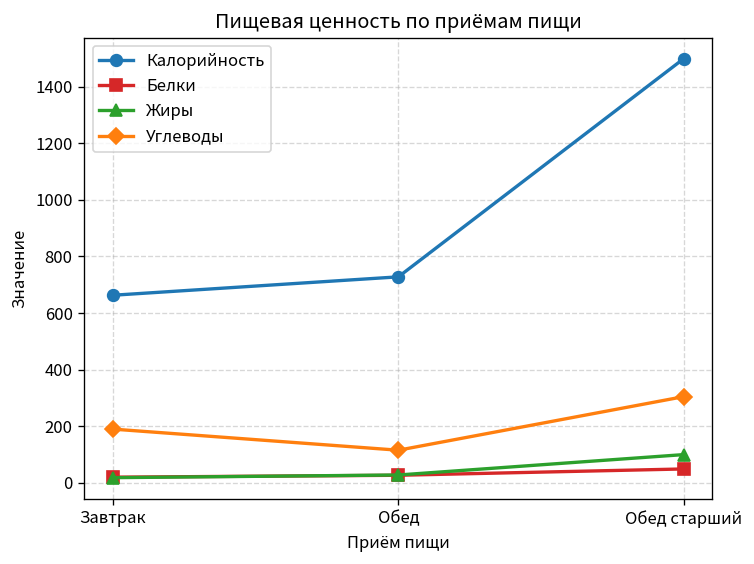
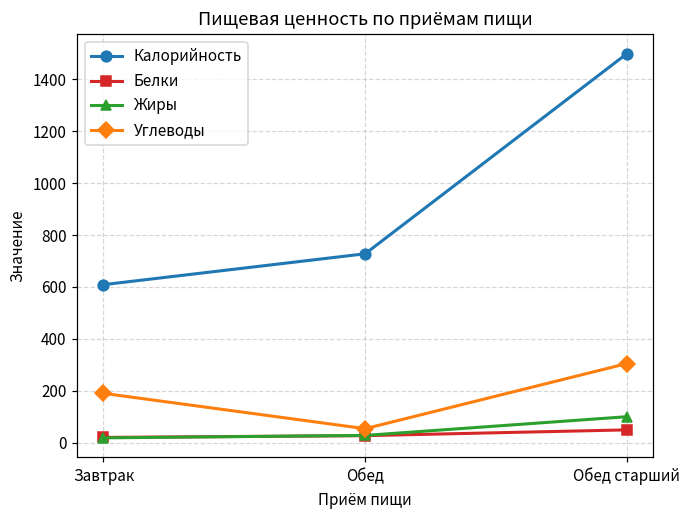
  {
    "Калорийность": {
-     "Завтрак": 660,
+     "Завтрак": 610,
      "Обед": 730,
      "Обед старший": 1500
    },
    "Белки": {
      "Обед старший": 50
    },
    "Жиры": {
      "Обед старший": 100
    },
    "Углеводы": {
      "Завтрак": 190,
-     "Обед": 120,
+     "Обед": 50,
      "Обед старший": 300
    }
  }
